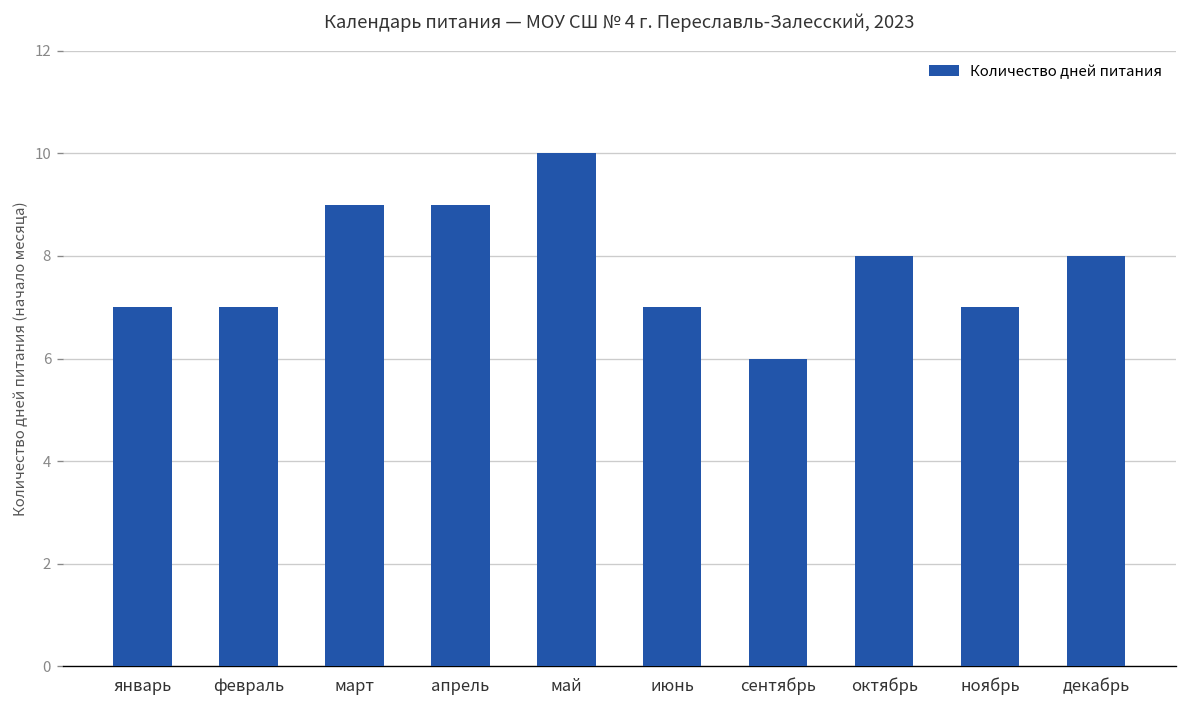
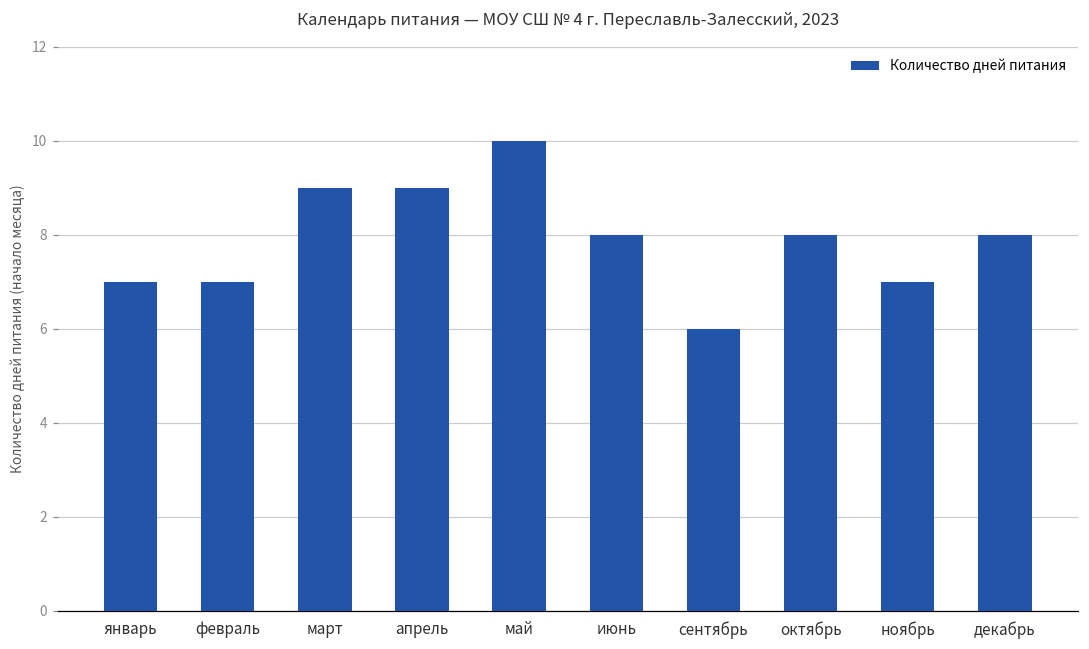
  {
    "январь": 7,
    "февраль": 7,
    "март": 9,
    "апрель": 9,
    "май": 10,
-   "июнь": 7,
+   "июнь": 8,
    "сентябрь": 6,
    "октябрь": 8,
    "ноябрь": 7,
    "декабрь": 8
  }
